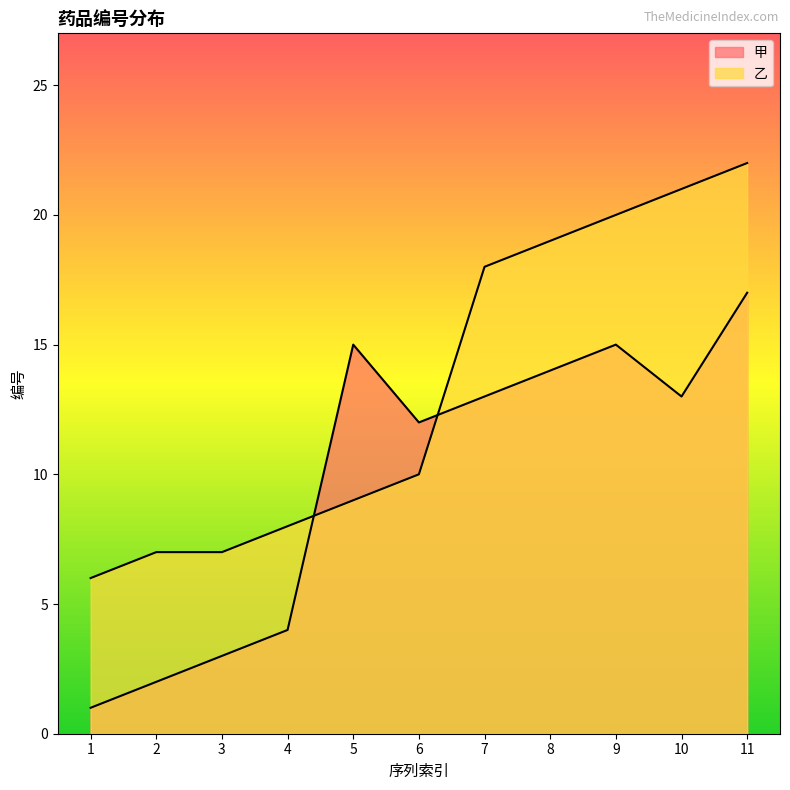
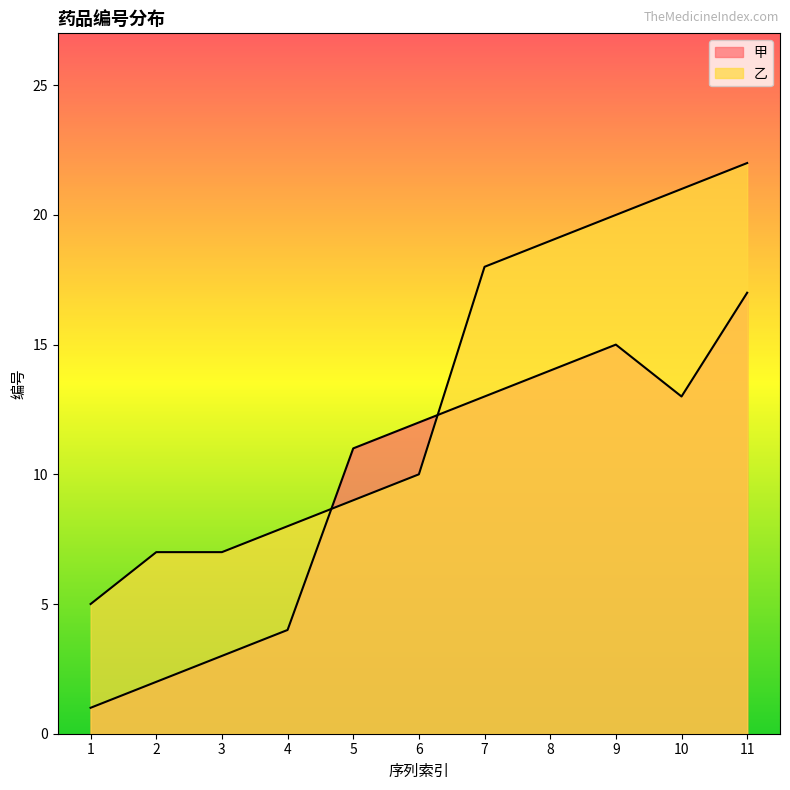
  {
    "甲": {
      "1": 1,
      "2": 2,
      "3": 3,
      "4": 4,
-     "5": 15,
+     "5": 11,
      "6": 12,
      "7": 13,
      "8": 14,
      "9": 15,
      "10": 13,
      "11": 17
    },
    "乙": {
-     "1": 6,
+     "1": 5,
      "2": 7,
      "3": 7,
      "4": 8,
      "5": 9,
      "6": 10,
      "7": 18,
      "8": 19,
      "9": 20,
      "10": 21,
      "11": 22
    }
  }
